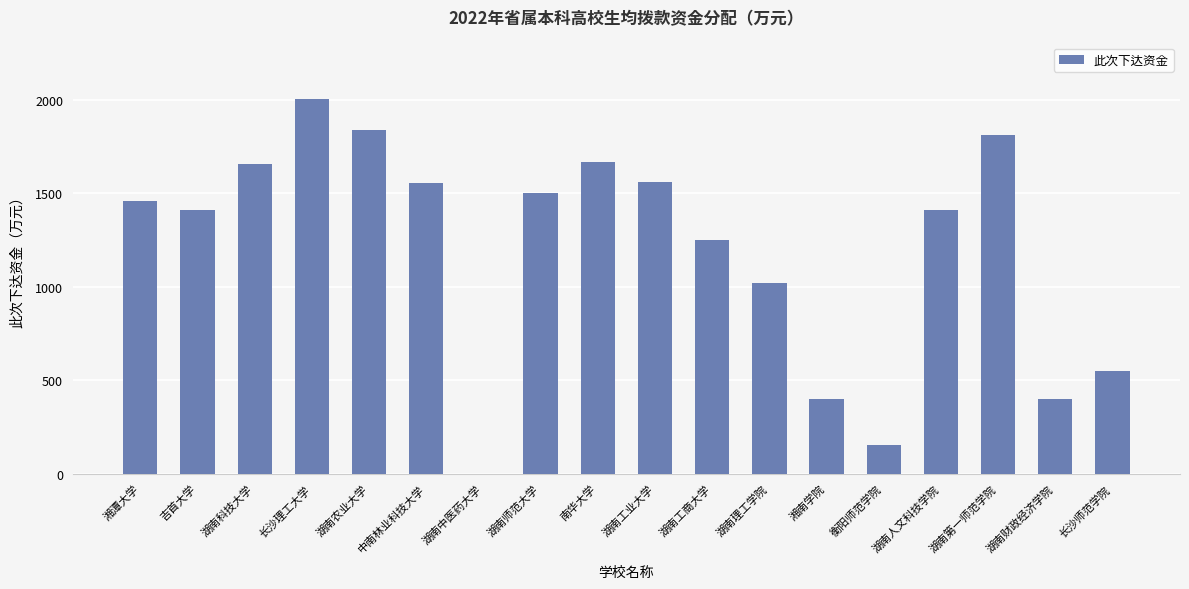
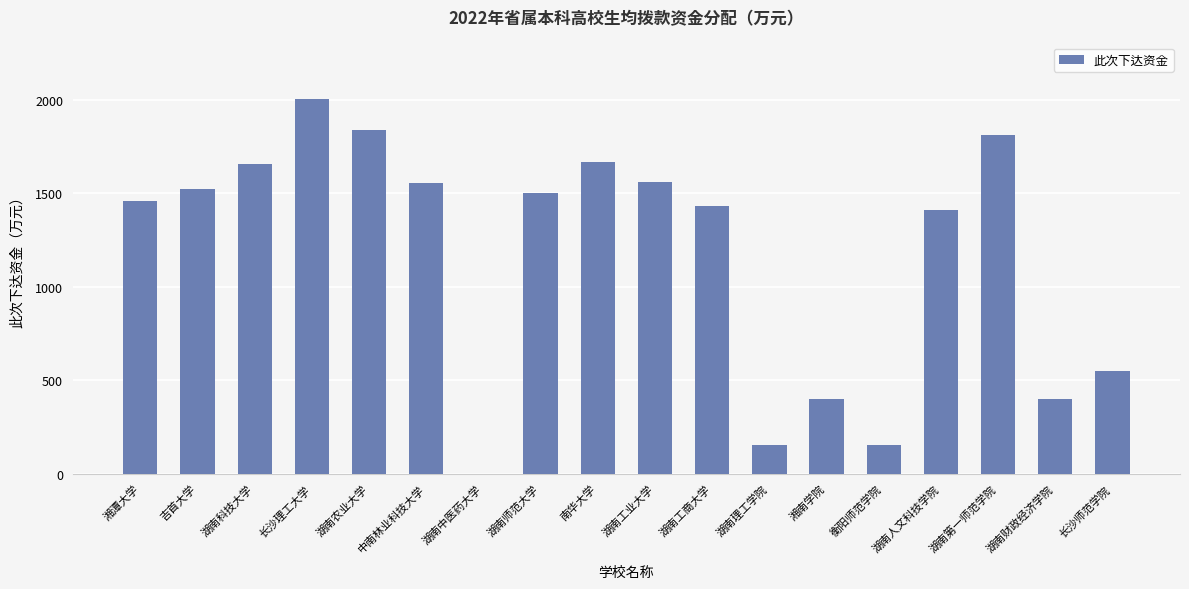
  {
    "湘潭大学": 1460,
-   "吉首大学": 1410,
+   "吉首大学": 1520,
    "湖南科技大学": 1660,
    "长沙理工大学": 2010,
    "湖南农业大学": 1840,
    "中南林业科技大学": 1560,
    "湖南中医药大学": 0,
    "湖南师范大学": 1500,
    "南华大学": 1670,
    "湖南工业大学": 1560,
-   "湖南工商大学": 1250,
-   "湖南理工学院": 1020,
+   "湖南工商大学": 1430,
+   "湖南理工学院": 150,
    "湘南学院": 400,
    "衡阳师范学院": 150,
    "湖南人文科技学院": 1410,
    "湖南第一师范学院": 1810,
    "湖南财政经济学院": 400,
    "长沙师范学院": 550
  }
